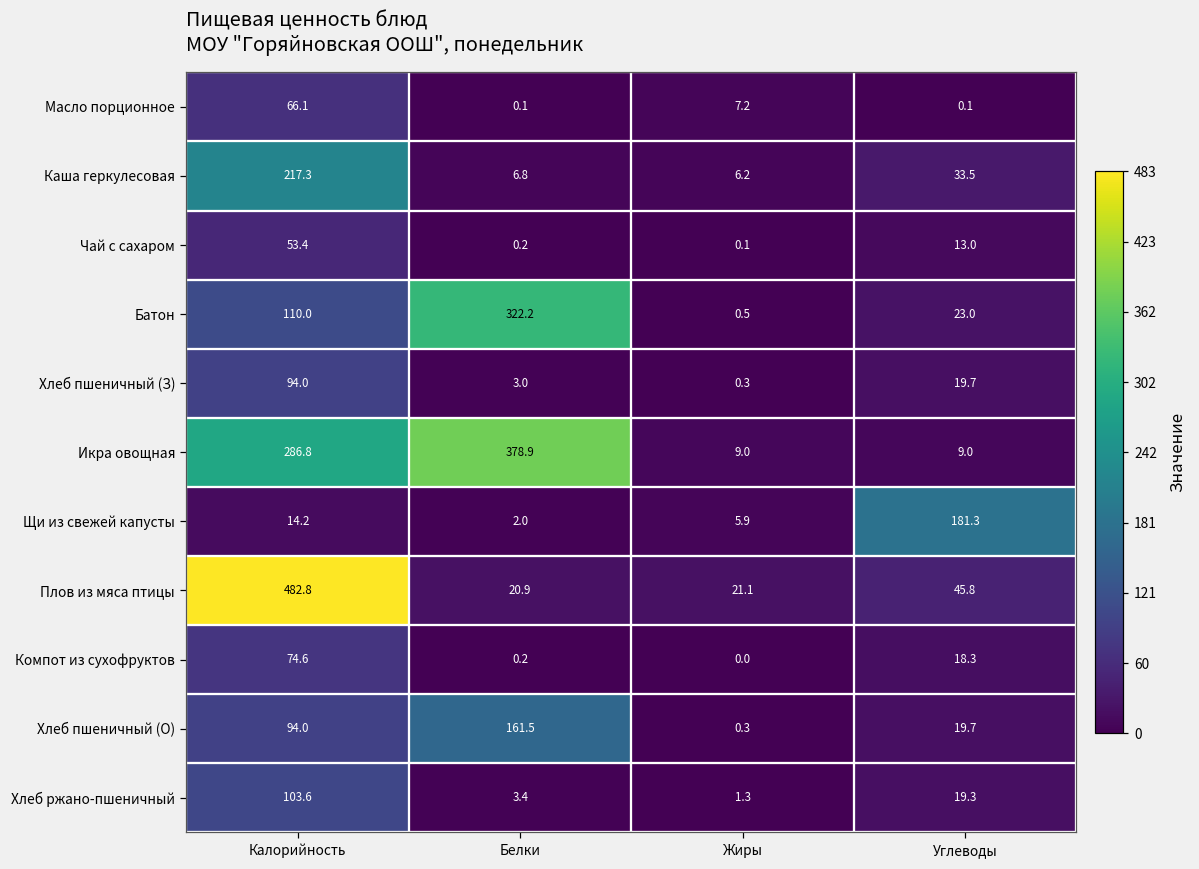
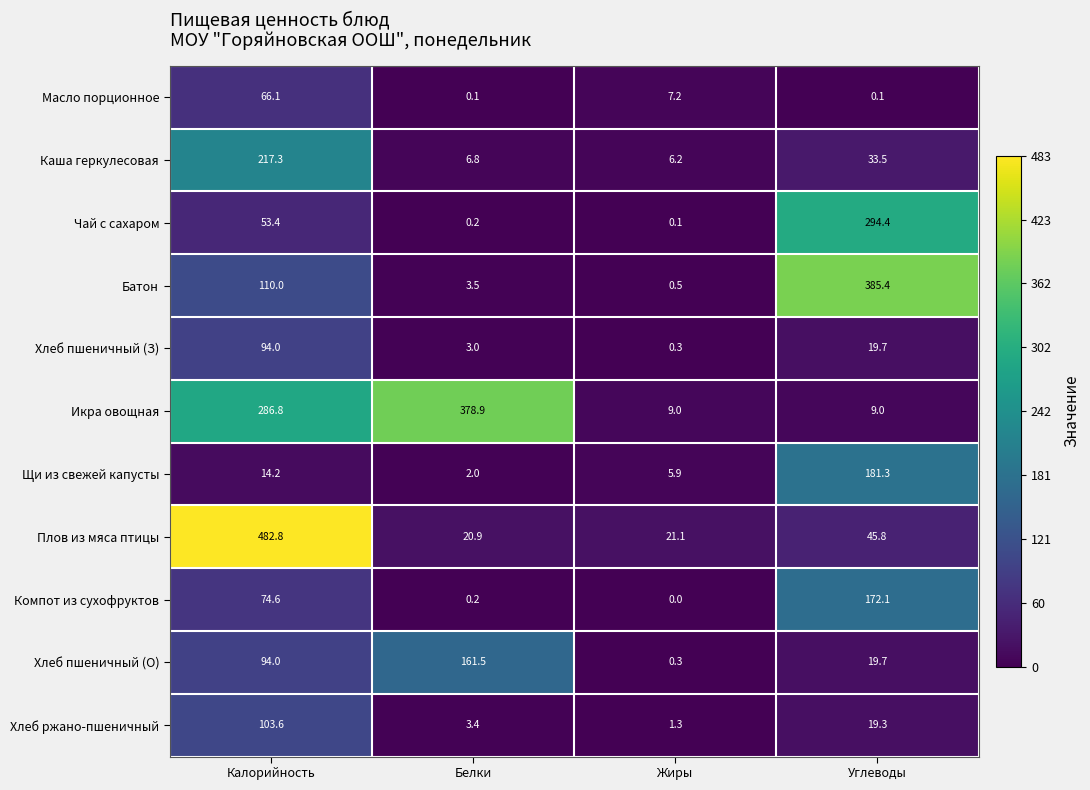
  {
    "Масло порционное": {
      "Калорийность": 66.1,
      "Белки": 0.1,
      "Жиры": 7.2,
      "Углеводы": 0.1
    },
    "Каша геркулесовая": {
      "Калорийность": 217.3,
      "Белки": 6.8,
      "Жиры": 6.2,
      "Углеводы": 33.5
    },
    "Чай с сахаром": {
      "Калорийность": 53.4,
      "Белки": 0.2,
      "Жиры": 0.1,
-     "Углеводы": 13.0
+     "Углеводы": 294.4
    },
    "Батон": {
      "Калорийность": 110.0,
-     "Белки": 322.2,
+     "Белки": 3.5,
      "Жиры": 0.5,
-     "Углеводы": 23.0
+     "Углеводы": 385.4
    },
    "Хлеб пшеничный (З)": {
      "Калорийность": 94.0,
      "Белки": 3.0,
      "Жиры": 0.3,
      "Углеводы": 19.7
    },
    "Икра овощная": {
      "Калорийность": 286.8,
      "Белки": 378.9,
      "Жиры": 9.0,
      "Углеводы": 9.0
    },
    "Щи из свежей капусты": {
      "Калорийность": 14.2,
      "Белки": 2.0,
      "Жиры": 5.9,
      "Углеводы": 181.3
    },
    "Плов из мяса птицы": {
      "Калорийность": 482.8,
      "Белки": 20.9,
      "Жиры": 21.1,
      "Углеводы": 45.8
    },
    "Компот из сухофруктов": {
      "Калорийность": 74.6,
      "Белки": 0.2,
      "Жиры": 0.0,
-     "Углеводы": 18.3
+     "Углеводы": 172.1
    },
    "Хлеб пшеничный (О)": {
      "Калорийность": 94.0,
      "Белки": 161.5,
      "Жиры": 0.3,
      "Углеводы": 19.7
    },
    "Хлеб ржано-пшеничный": {
      "Калорийность": 103.6,
      "Белки": 3.4,
      "Жиры": 1.3,
      "Углеводы": 19.3
    }
  }
